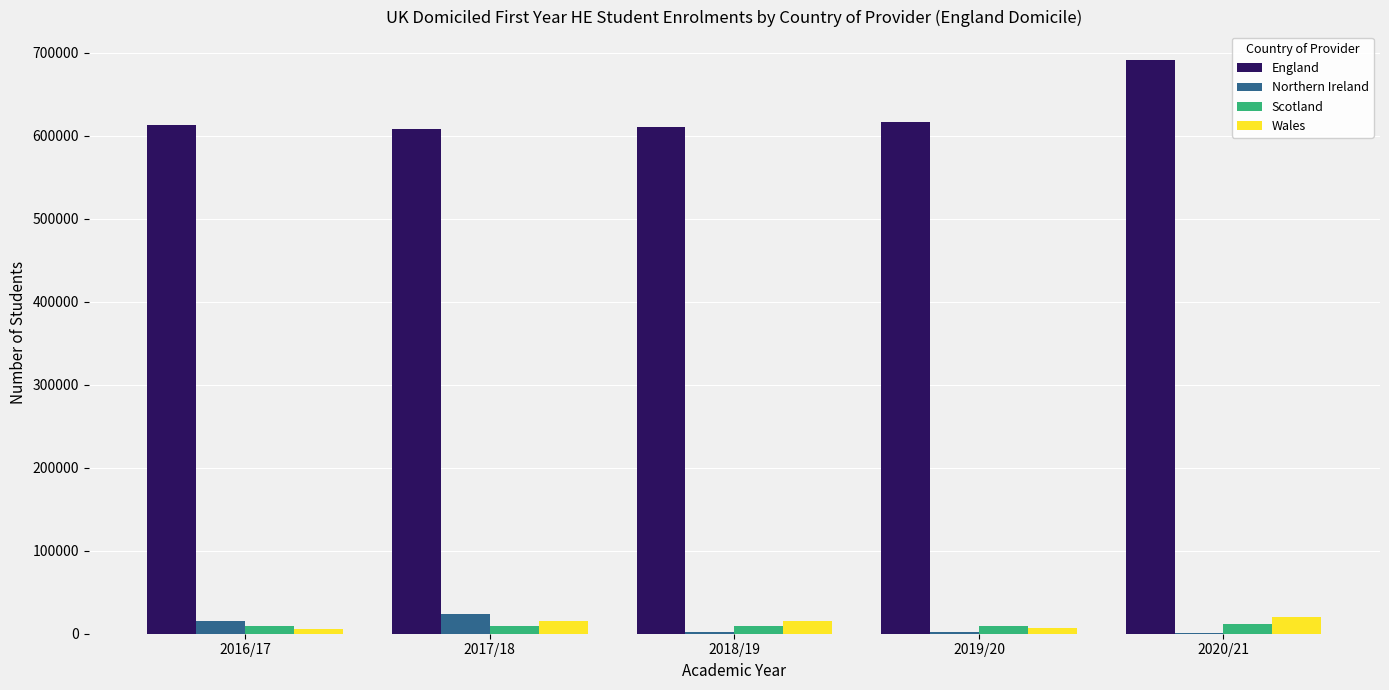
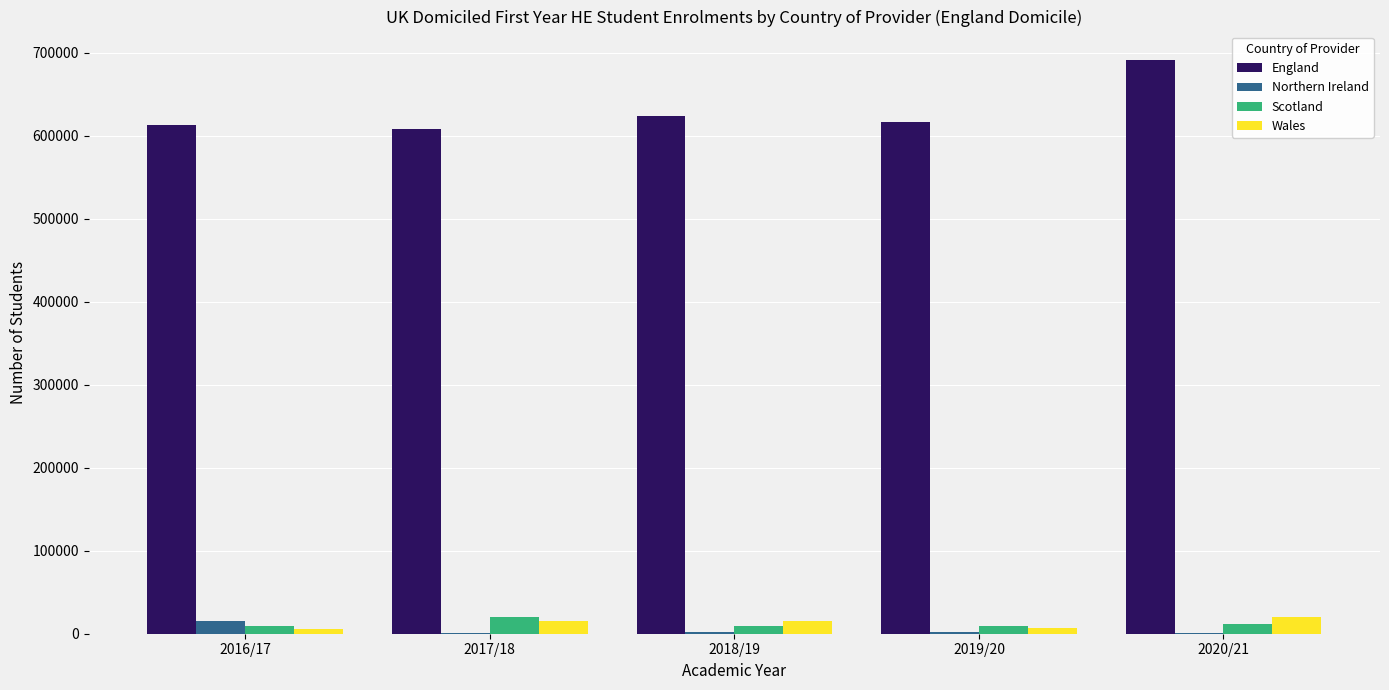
  {
    "England": {
      "2016/17": 610000,
      "2017/18": 610000,
-     "2018/19": 610000,
+     "2018/19": 620000,
      "2019/20": 620000,
      "2020/21": 690000
    },
    "Northern Ireland": {
      "2016/17": 20000,
-     "2017/18": 20000
+     "2017/18": 0
    },
    "Scotland": {
      "2016/17": 10000,
-     "2017/18": 10000,
+     "2017/18": 20000,
      "2018/19": 10000,
      "2019/20": 10000,
      "2020/21": 10000
    },
    "Wales": {
      "2016/17": 10000,
      "2017/18": 20000,
      "2018/19": 20000,
      "2019/20": 10000,
      "2020/21": 20000
    }
  }
